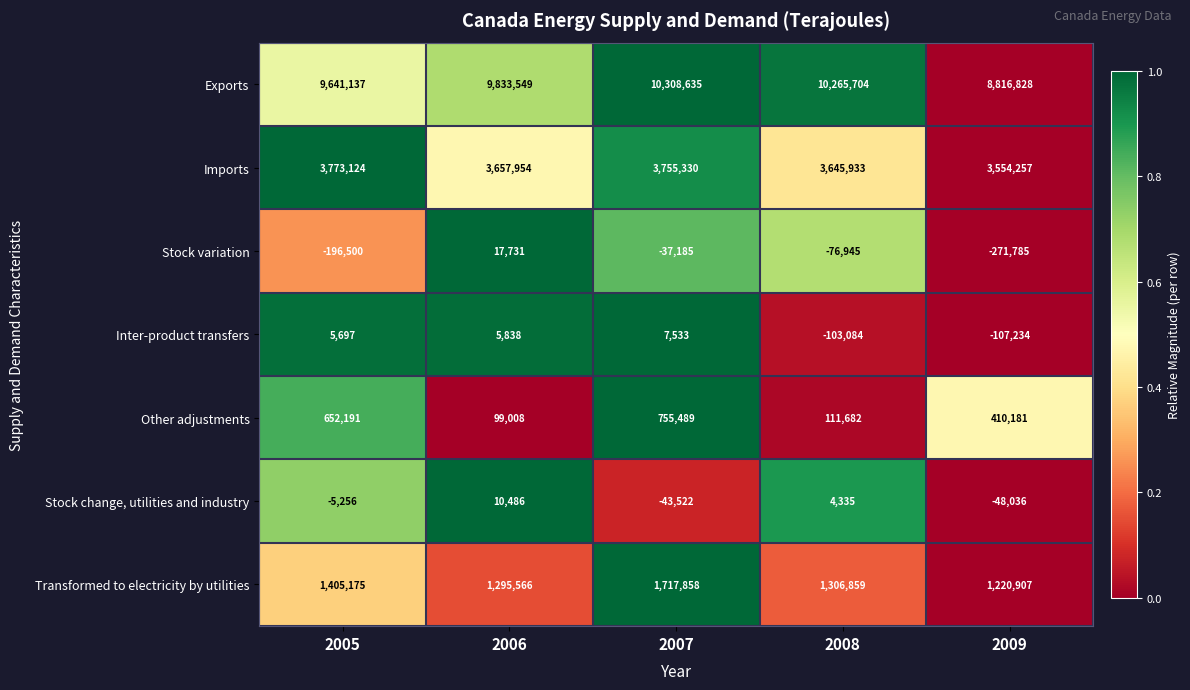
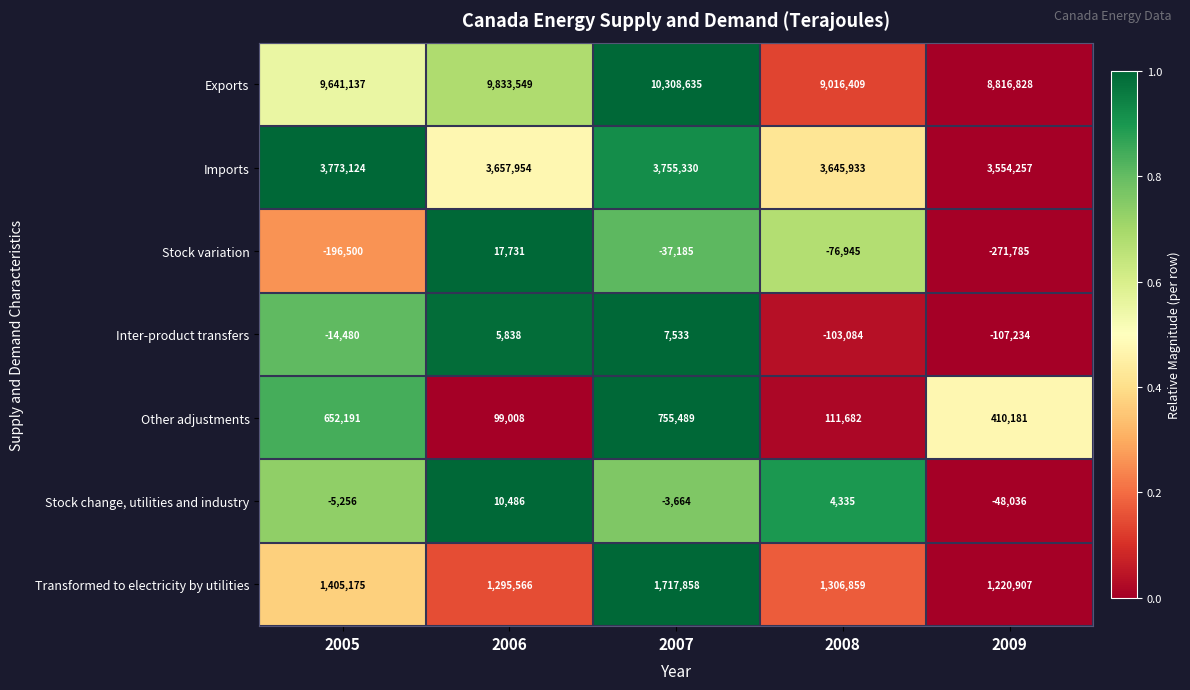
  {
    "Exports": {
      "2005": "9,641,137",
      "2006": "9,833,549",
      "2007": "10,308,635",
-     "2008": "10,265,704",
+     "2008": "9,016,409",
      "2009": "8,816,828"
    },
    "Imports": {
      "2005": "3,773,124",
      "2006": "3,657,954",
      "2007": "3,755,330",
      "2008": "3,645,933",
      "2009": "3,554,257"
    },
    "Stock variation": {
      "2005": "-196,500",
      "2006": "17,731",
      "2007": "-37,185",
      "2008": "-76,945",
      "2009": "-271,785"
    },
    "Inter-product transfers": {
-     "2005": "5,697",
+     "2005": "-14,480",
      "2006": "5,838",
      "2007": "7,533",
      "2008": "-103,084",
      "2009": "-107,234"
    },
    "Other adjustments": {
      "2005": "652,191",
      "2006": "99,008",
      "2007": "755,489",
      "2008": "111,682",
      "2009": "410,181"
    },
    "Stock change, utilities and industry": {
      "2005": "-5,256",
      "2006": "10,486",
-     "2007": "-43,522",
+     "2007": "-3,664",
      "2008": "4,335",
      "2009": "-48,036"
    },
    "Transformed to electricity by utilities": {
      "2005": "1,405,175",
      "2006": "1,295,566",
      "2007": "1,717,858",
      "2008": "1,306,859",
      "2009": "1,220,907"
    }
  }
